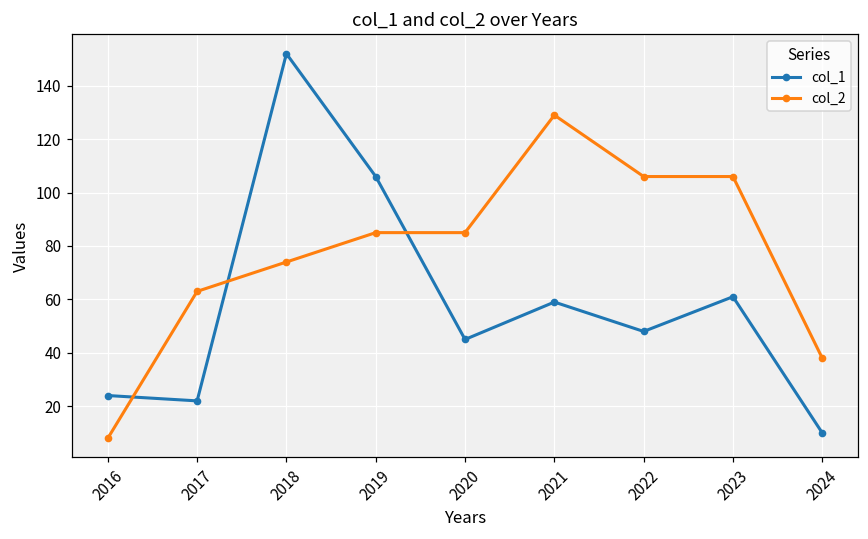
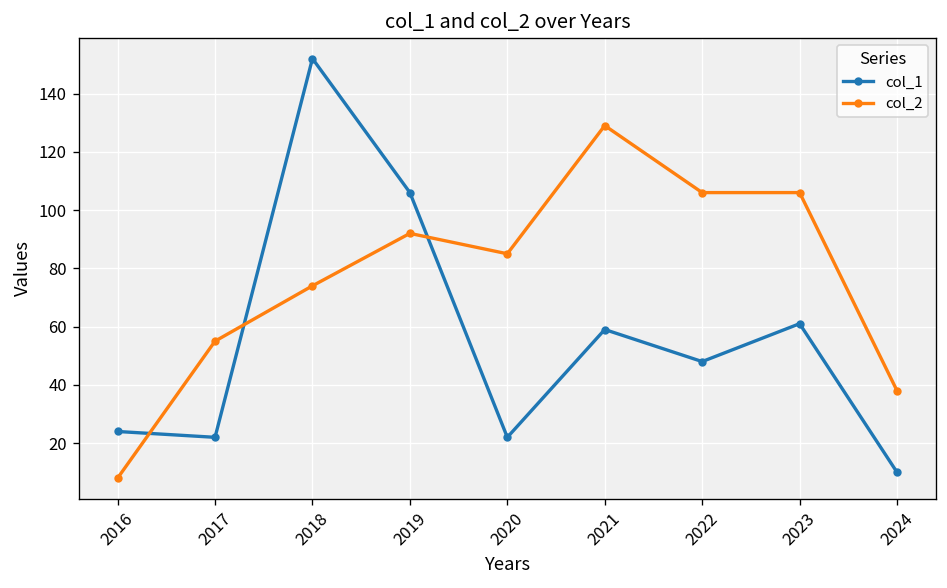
  {
    "col_1": {
      "2016": 24,
      "2017": 22,
      "2018": 152,
      "2019": 106,
-     "2020": 45,
+     "2020": 22,
      "2021": 59,
      "2022": 48,
      "2023": 61,
      "2024": 10
    },
    "col_2": {
      "2016": 8,
-     "2017": 63,
+     "2017": 55,
      "2018": 74,
-     "2019": 85,
+     "2019": 92,
      "2020": 85,
      "2021": 129,
      "2022": 106,
      "2023": 106,
      "2024": 38
    }
  }
